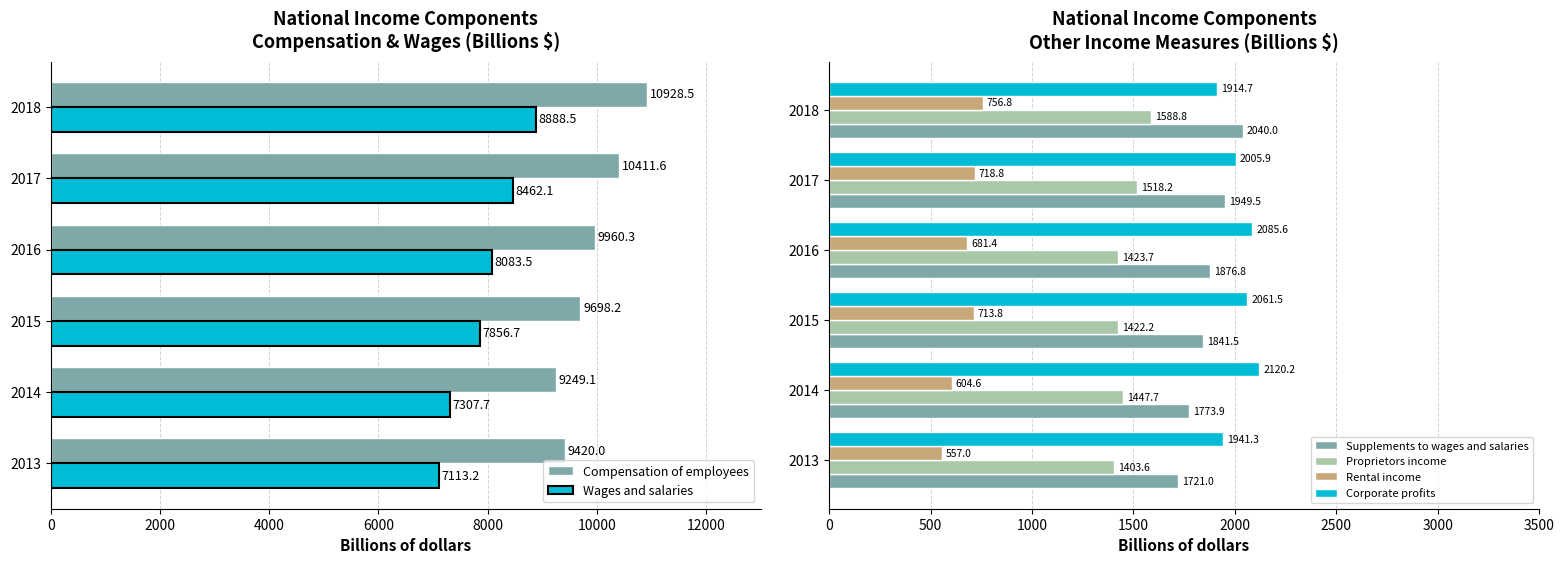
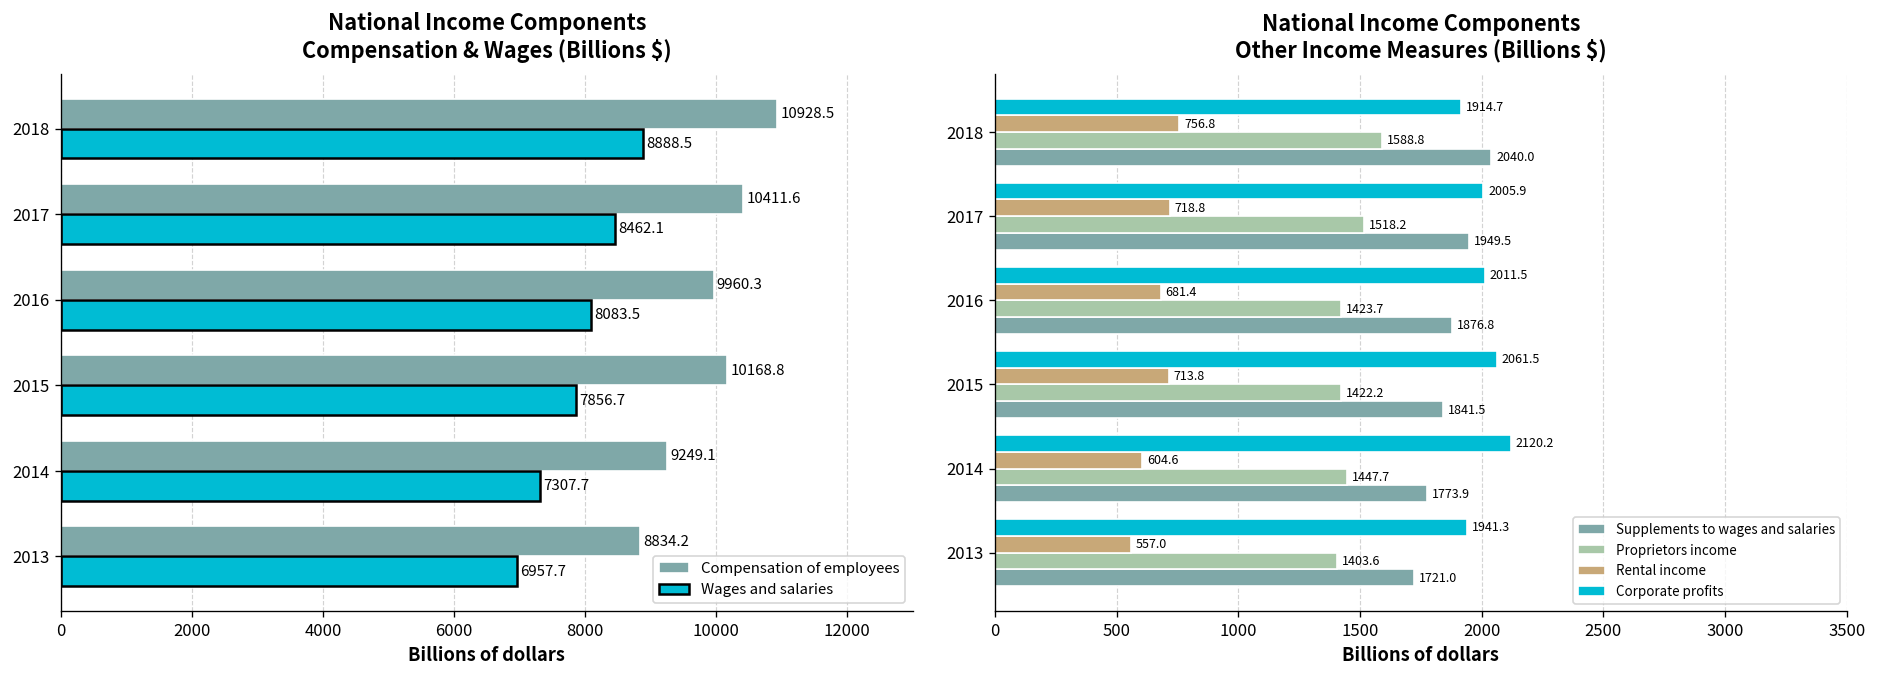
  {
    "National Income Components Compensation & Wages (Billions $)": {
      "Compensation of employees": {
        "2018": 10928.5,
        "2017": 10411.6,
        "2016": 9960.3,
-       "2015": 9698.2,
+       "2015": 10168.8,
        "2014": 9249.1,
-       "2013": 9420.0
+       "2013": 8834.2
      },
      "Wages and salaries": {
        "2018": 8888.5,
        "2017": 8462.1,
        "2016": 8083.5,
        "2015": 7856.7,
        "2014": 7307.7,
-       "2013": 7113.2
+       "2013": 6957.7
      }
    },
    "National Income Components Other Income Measures (Billions $)": {
      "Rental income": {
        "2018": 756.8,
        "2017": 718.8,
        "2016": 681.4,
        "2015": 713.8,
        "2014": 604.6,
        "2013": 557.0
      },
      "Corporate profits": {
        "2018": 1914.7,
        "2017": 2005.9,
-       "2016": 2085.6,
+       "2016": 2011.5,
        "2015": 2061.5,
        "2014": 2120.2,
        "2013": 1941.3
      }
    }
  }
